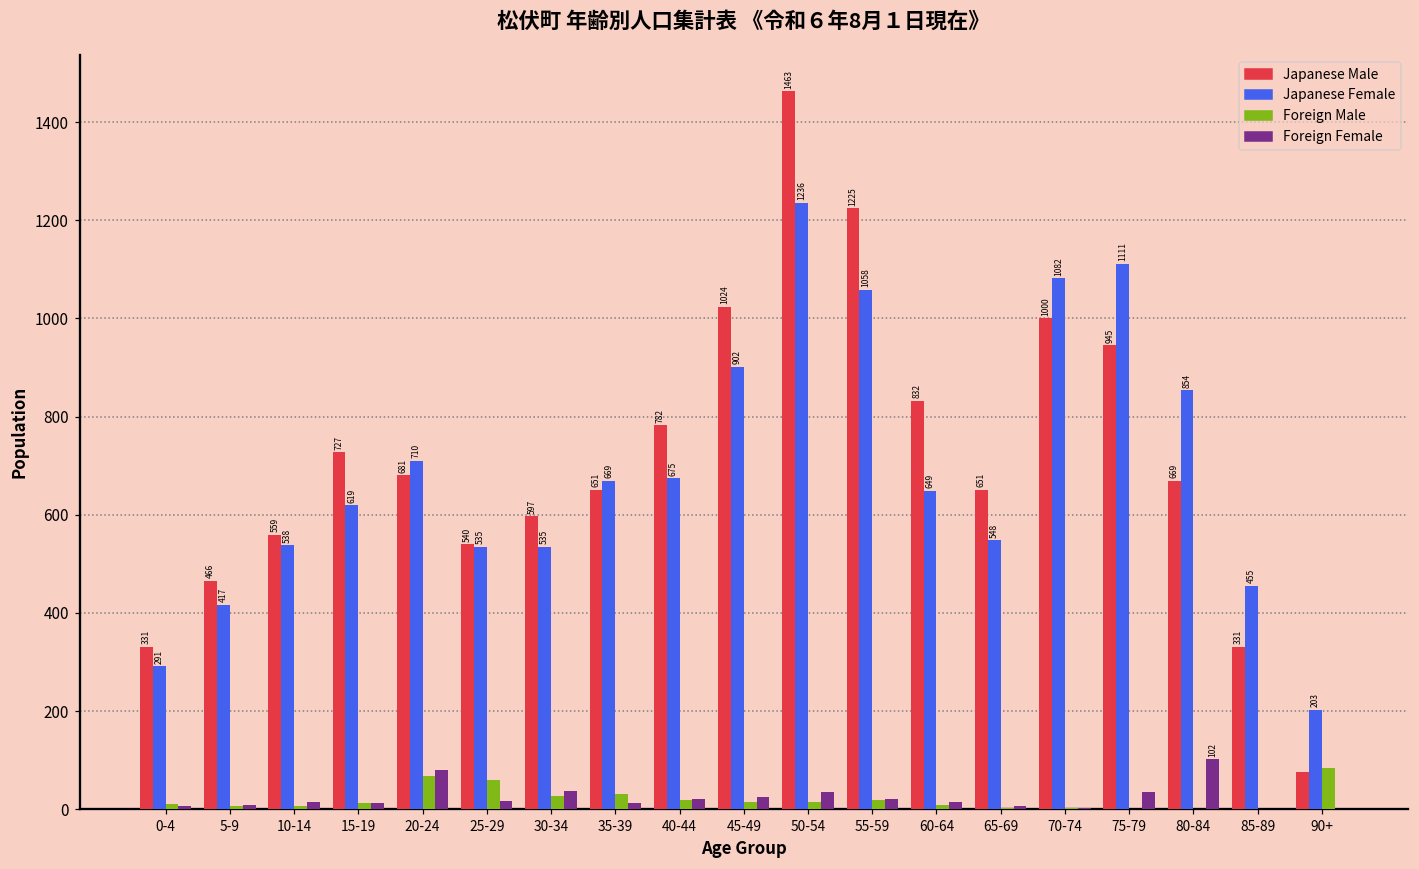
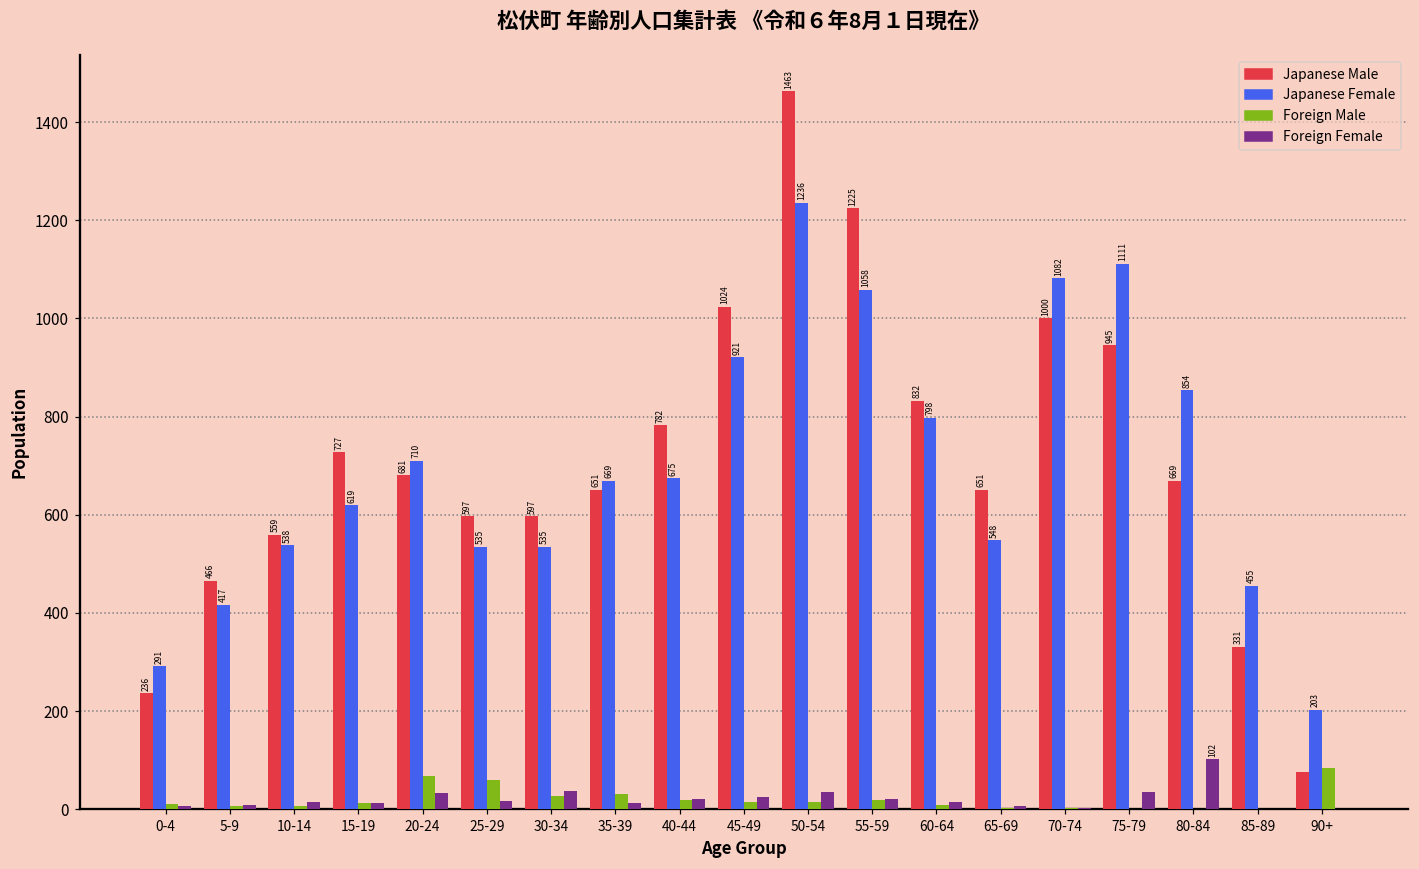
  {
    "Japanese Male": {
-     "0-4": 331,
+     "0-4": 236,
      "5-9": 466,
      "10-14": 559,
      "15-19": 727,
      "20-24": 681,
-     "25-29": 540,
+     "25-29": 597,
      "30-34": 597,
      "35-39": 651,
      "40-44": 782,
      "45-49": 1024,
      "50-54": 1463,
      "55-59": 1225,
      "60-64": 832,
      "65-69": 651,
      "70-74": 1000,
      "75-79": 945,
      "80-84": 669,
      "85-89": 331
    },
    "Japanese Female": {
      "0-4": 291,
      "5-9": 417,
      "10-14": 538,
      "15-19": 619,
      "20-24": 710,
      "25-29": 535,
      "30-34": 535,
      "35-39": 669,
      "40-44": 675,
-     "45-49": 902,
+     "45-49": 921,
      "50-54": 1236,
      "55-59": 1058,
-     "60-64": 649,
+     "60-64": 798,
      "65-69": 548,
      "70-74": 1082,
      "75-79": 1111,
      "80-84": 854,
      "85-89": 455,
      "90+": 203
    },
    "Foreign Male": {
      "0-4": 10,
      "5-9": 10,
      "10-14": 10,
      "15-19": 10,
      "20-24": 70,
      "25-29": 60,
      "30-34": 30,
      "35-39": 30,
      "40-44": 20,
      "45-49": 10,
      "50-54": 10,
      "55-59": 20,
      "60-64": 10,
      "75-79": 0,
      "85-89": 0,
      "90+": 80
    },
    "Foreign Female": {
      "0-4": 10,
      "5-9": 10,
      "10-14": 10,
      "15-19": 10,
-     "20-24": 80,
+     "20-24": 30,
      "25-29": 20,
      "30-34": 40,
      "35-39": 10,
      "40-44": 20,
      "45-49": 30,
      "50-54": 40,
      "55-59": 20,
      "60-64": 20,
      "65-69": 10,
      "75-79": 40,
      "85-89": 0
    }
  }
